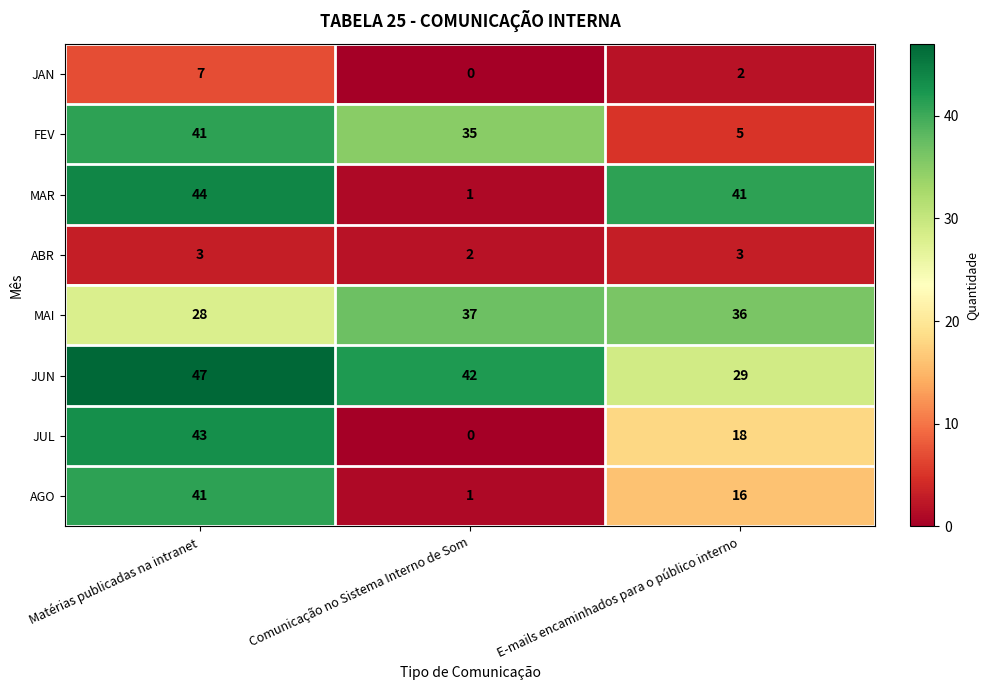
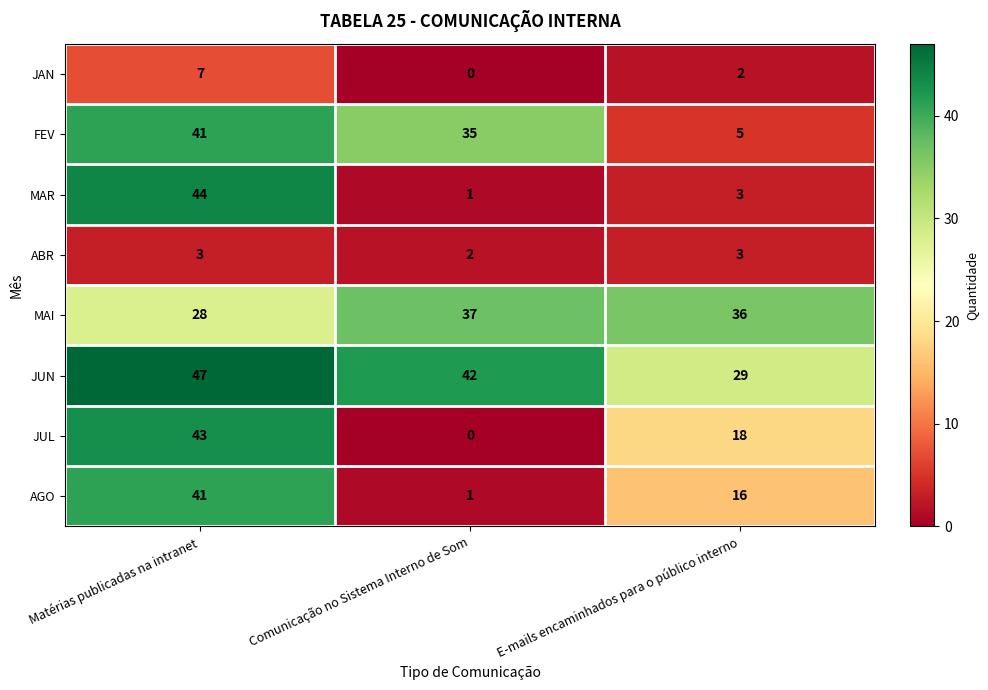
  {
    "JAN": {
      "Matérias publicadas na intranet": 7,
      "Comunicação no Sistema Interno de Som": 0,
      "E-mails encaminhados para o público interno": 2
    },
    "FEV": {
      "Matérias publicadas na intranet": 41,
      "Comunicação no Sistema Interno de Som": 35,
      "E-mails encaminhados para o público interno": 5
    },
    "MAR": {
      "Matérias publicadas na intranet": 44,
      "Comunicação no Sistema Interno de Som": 1,
-     "E-mails encaminhados para o público interno": 41
+     "E-mails encaminhados para o público interno": 3
    },
    "ABR": {
      "Matérias publicadas na intranet": 3,
      "Comunicação no Sistema Interno de Som": 2,
      "E-mails encaminhados para o público interno": 3
    },
    "MAI": {
      "Matérias publicadas na intranet": 28,
      "Comunicação no Sistema Interno de Som": 37,
      "E-mails encaminhados para o público interno": 36
    },
    "JUN": {
      "Matérias publicadas na intranet": 47,
      "Comunicação no Sistema Interno de Som": 42,
      "E-mails encaminhados para o público interno": 29
    },
    "JUL": {
      "Matérias publicadas na intranet": 43,
      "Comunicação no Sistema Interno de Som": 0,
      "E-mails encaminhados para o público interno": 18
    },
    "AGO": {
      "Matérias publicadas na intranet": 41,
      "Comunicação no Sistema Interno de Som": 1,
      "E-mails encaminhados para o público interno": 16
    }
  }
